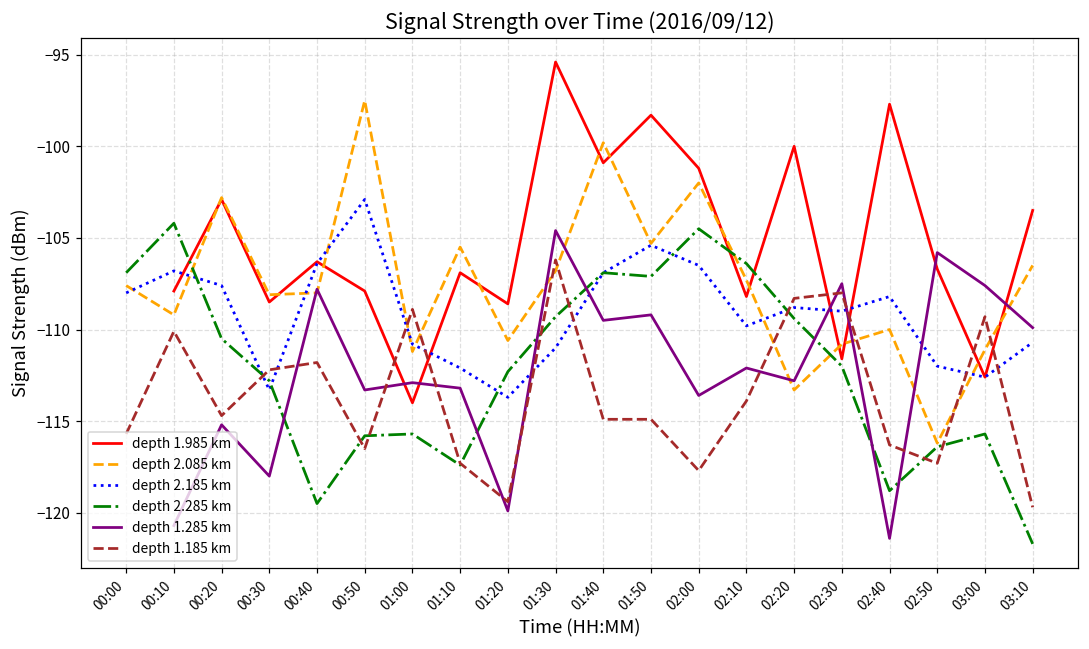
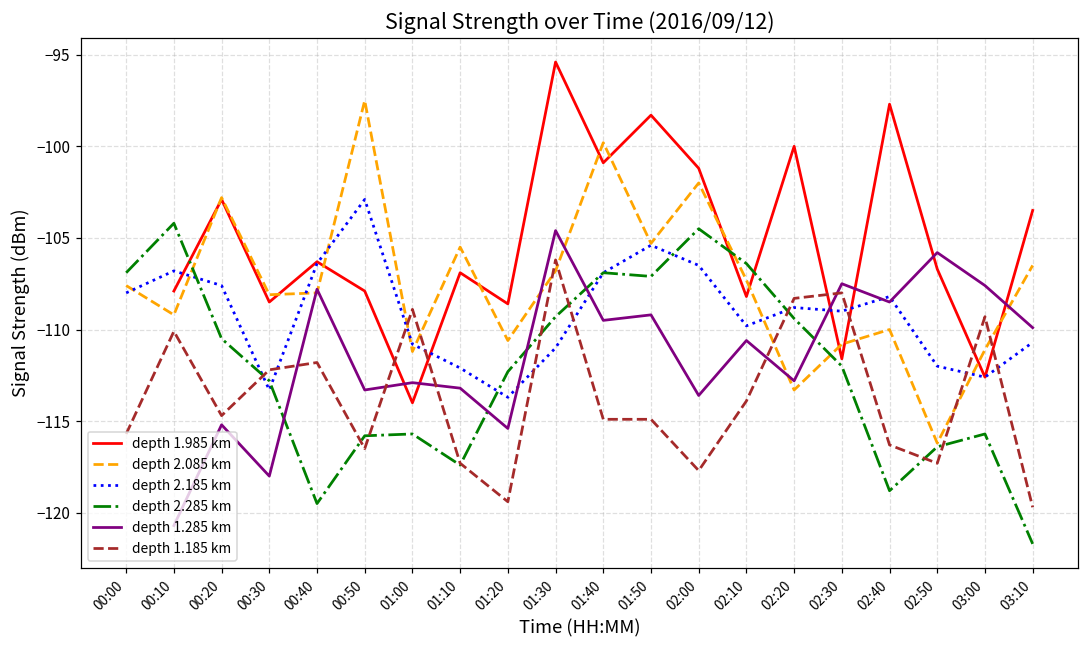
  {
    "depth 1.985 km": {
      "00:10": -107.9,
      "00:30": -108.5,
      "00:50": -107.9,
      "01:00": -114.0,
      "01:10": -106.9,
      "01:20": -108.6,
      "01:30": -95.4,
      "01:40": -100.9,
      "01:50": -98.3,
      "02:00": -101.2,
      "02:10": -108.2,
      "02:20": -100.0,
      "02:30": -111.6,
      "02:40": -97.7,
      "02:50": -106.7,
      "03:10": -103.5
    },
    "depth 2.085 km": {
      "00:00": -107.6,
      "00:10": -109.2,
      "00:30": -108.1,
      "00:40": -108.0,
      "00:50": -97.5,
      "01:00": -111.2,
      "01:10": -105.5,
      "01:20": -110.6,
      "01:30": -106.8,
      "01:40": -99.8,
      "02:00": -102.0,
      "02:10": -107.3,
      "02:20": -113.3,
      "02:30": -110.8,
      "02:40": -110.0,
      "02:50": -116.2,
      "03:00": -111.1,
      "03:10": -106.5
    },
    "depth 2.185 km": {
      "00:00": -108.0,
      "00:10": -106.8,
      "00:20": -107.6,
      "00:30": -113.3,
      "00:50": -102.9,
      "01:00": -110.8,
      "01:10": -112.1,
      "01:20": -113.7,
      "01:30": -111.0,
      "02:00": -106.5,
      "02:10": -109.8,
      "02:20": -108.8,
      "02:30": -109.0,
      "02:40": -108.2,
      "02:50": -112.0,
      "03:10": -110.7
    },
    "depth 2.285 km": {
      "00:00": -106.9,
      "00:10": -104.2,
      "00:20": -110.5,
      "00:30": -112.8,
      "00:40": -119.5,
      "00:50": -115.8,
      "01:00": -115.7,
      "01:20": -112.3,
      "01:30": -109.3,
      "01:50": -107.1,
      "02:00": -104.5,
      "02:10": -106.4,
      "02:20": -109.4,
      "02:30": -112.0,
      "02:40": -118.8,
      "02:50": -116.4,
      "03:00": -115.7,
      "03:10": -121.7
    },
    "depth 1.285 km": {
      "00:20": -115.2,
      "00:30": -118.0,
      "00:40": -107.8,
      "00:50": -113.3,
      "01:00": -112.9,
      "01:10": -113.2,
-     "01:20": -119.9,
+     "01:20": -115.4,
      "01:30": -104.6,
      "01:40": -109.5,
      "01:50": -109.2,
      "02:00": -113.6,
-     "02:10": -112.1,
+     "02:10": -110.6,
      "02:20": -112.8,
      "02:30": -107.5,
-     "02:40": -121.4,
+     "02:40": -108.5,
      "02:50": -105.8,
      "03:00": -107.6,
      "03:10": -109.9
    },
    "depth 1.185 km": {
      "00:10": -110.1,
      "00:20": -114.7,
      "00:30": -112.2,
      "00:40": -111.8,
      "00:50": -116.5,
      "01:00": -108.9,
      "01:20": -119.4,
      "01:30": -106.2,
      "01:40": -114.9,
      "01:50": -114.9,
      "02:00": -117.7,
      "02:10": -113.9,
      "02:20": -108.3,
      "02:30": -108.0,
      "02:40": -116.3,
      "02:50": -117.3,
      "03:00": -109.3,
      "03:10": -119.7
    }
  }
